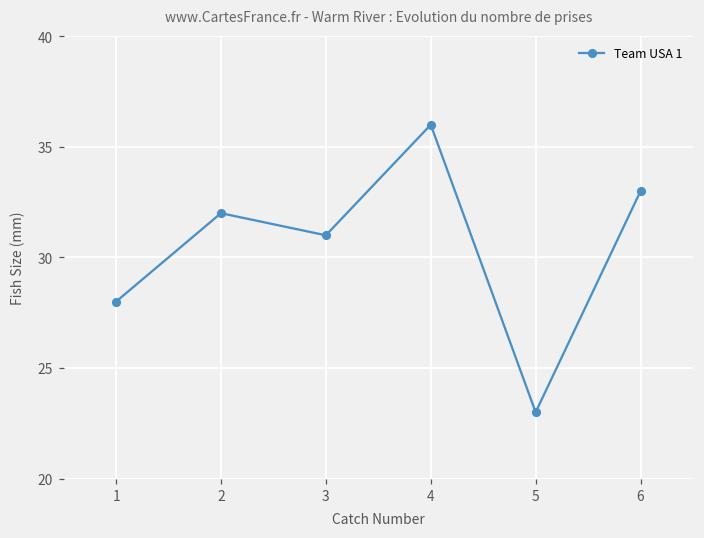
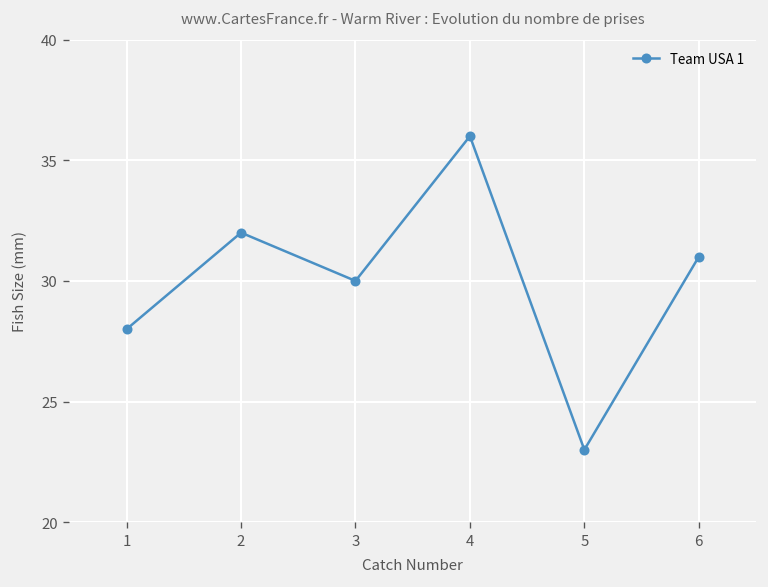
  {
    "1": 28,
    "2": 32,
-   "3": 31,
+   "3": 30,
    "4": 36,
    "5": 23,
-   "6": 33
+   "6": 31
  }
